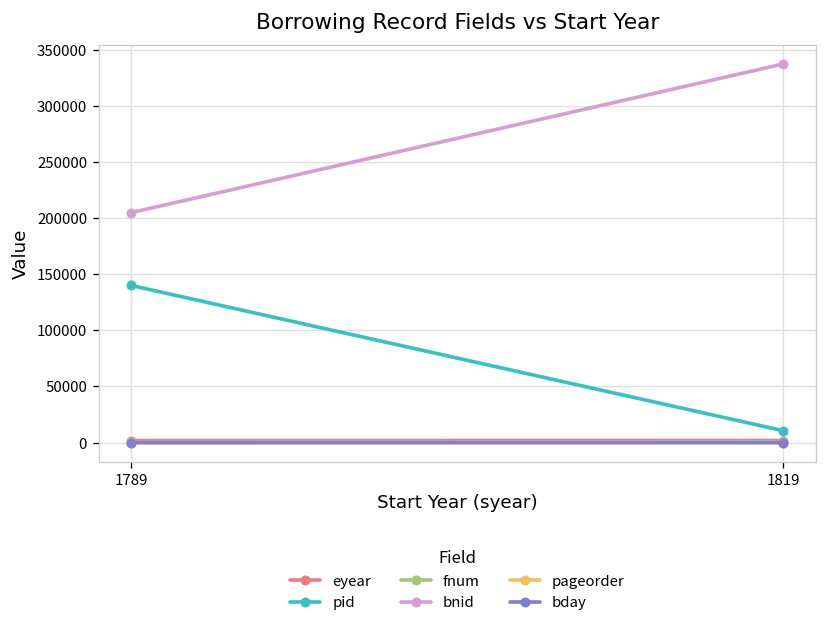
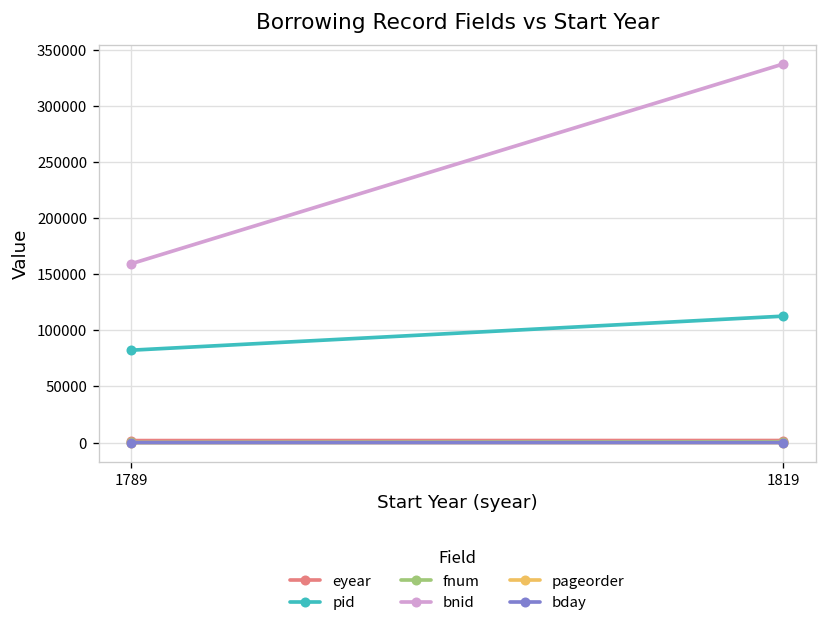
  {
    "pid": {
-     "1789": 140000,
-     "1819": 10000
+     "1789": 80000,
+     "1819": 110000
    },
    "bnid": {
-     "1789": 200000,
+     "1789": 160000,
      "1819": 340000
    }
  }
